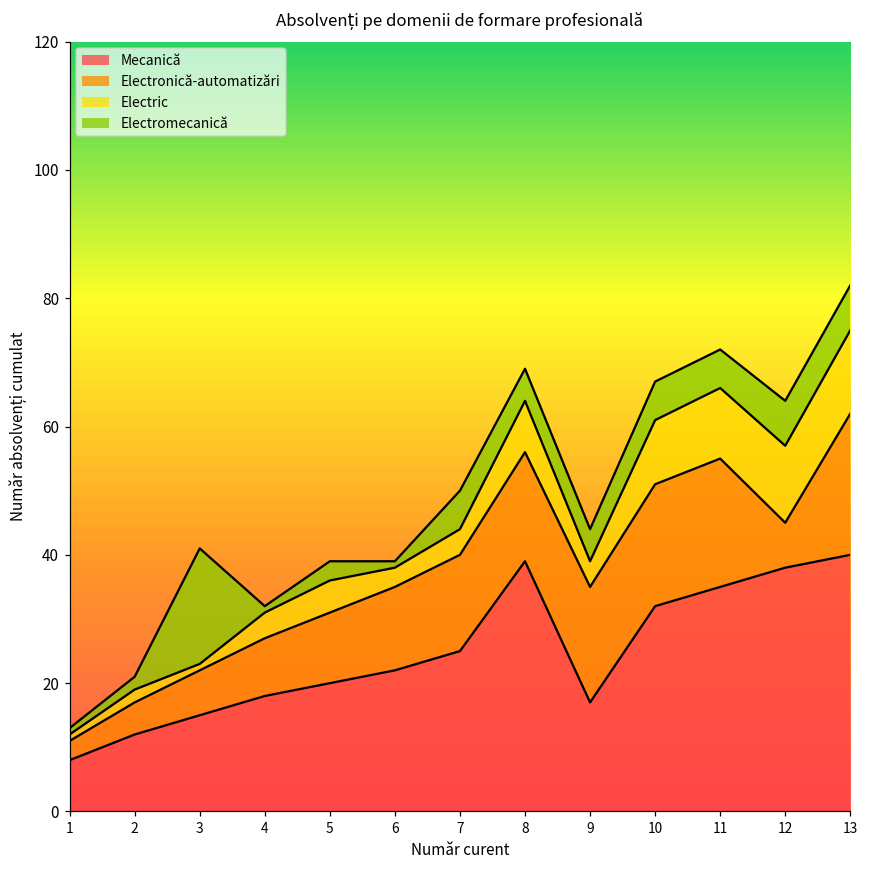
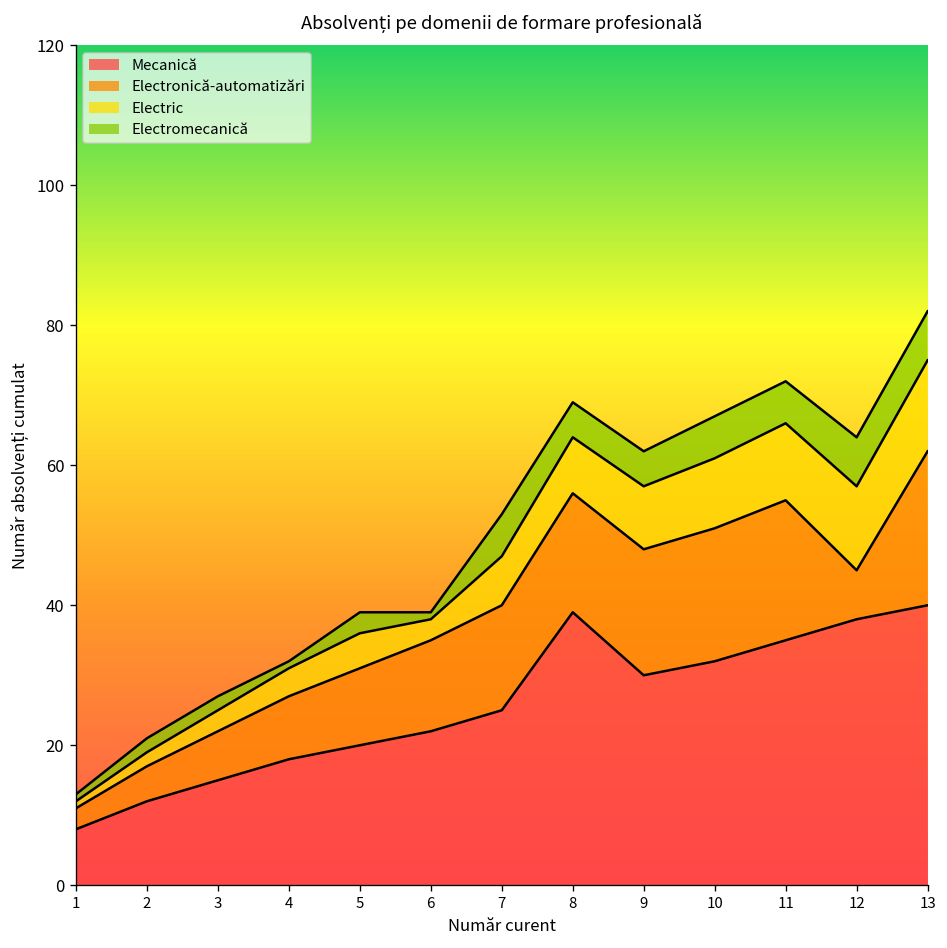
  {
    "Mecanică": {
      "1": 8,
      "2": 12,
      "3": 15,
      "4": 18,
      "5": 20,
      "6": 22,
      "7": 25,
      "8": 39,
-     "9": 17,
+     "9": 30,
      "10": 32,
      "11": 35,
      "12": 38,
      "13": 40
    },
    "Electronică-automatizări": {
      "1": 3,
      "2": 5,
      "3": 7,
      "4": 9,
      "5": 11,
      "6": 13,
      "7": 15,
      "8": 17,
      "9": 18,
      "10": 19,
      "11": 20,
      "12": 7,
      "13": 22
    },
    "Electric": {
      "1": 1,
      "2": 2,
-     "3": 1,
+     "3": 3,
      "4": 4,
      "5": 5,
      "6": 3,
-     "7": 4,
+     "7": 7,
      "8": 8,
-     "9": 4,
+     "9": 9,
      "10": 10,
      "11": 11,
      "12": 12,
      "13": 13
    },
    "Electromecanică": {
      "1": 1,
      "2": 2,
-     "3": 18,
+     "3": 2,
      "4": 1,
      "5": 3,
      "6": 1,
      "7": 6,
      "8": 5,
      "9": 5,
      "10": 6,
      "11": 6,
      "12": 7,
      "13": 7
    }
  }
